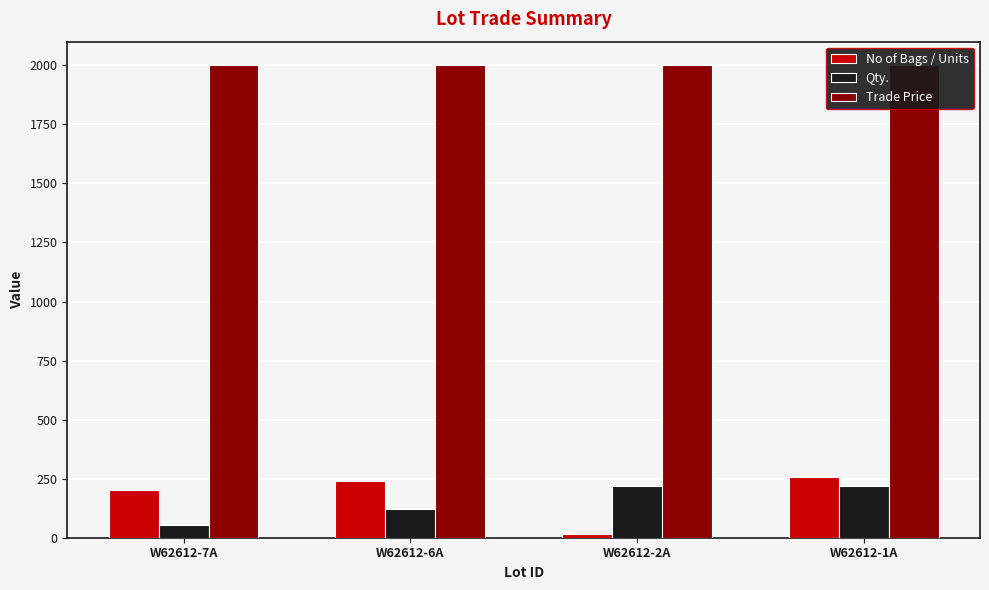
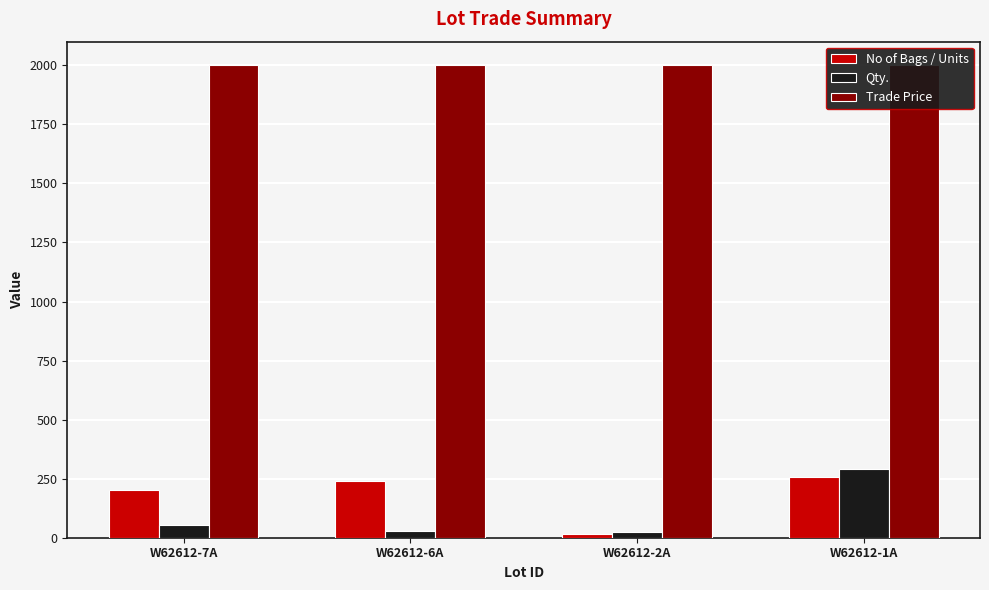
  {
    "No of Bags / Units": {
      "W62612-7A": 200,
      "W62612-6A": 240,
      "W62612-2A": 20,
      "W62612-1A": 260
    },
    "Qty.": {
      "W62612-7A": 50,
-     "W62612-6A": 120,
-     "W62612-2A": 220,
-     "W62612-1A": 220
+     "W62612-6A": 30,
+     "W62612-2A": 20,
+     "W62612-1A": 290
    },
    "Trade Price": {
      "W62612-7A": 2000,
      "W62612-6A": 2000,
      "W62612-2A": 2000
    }
  }
